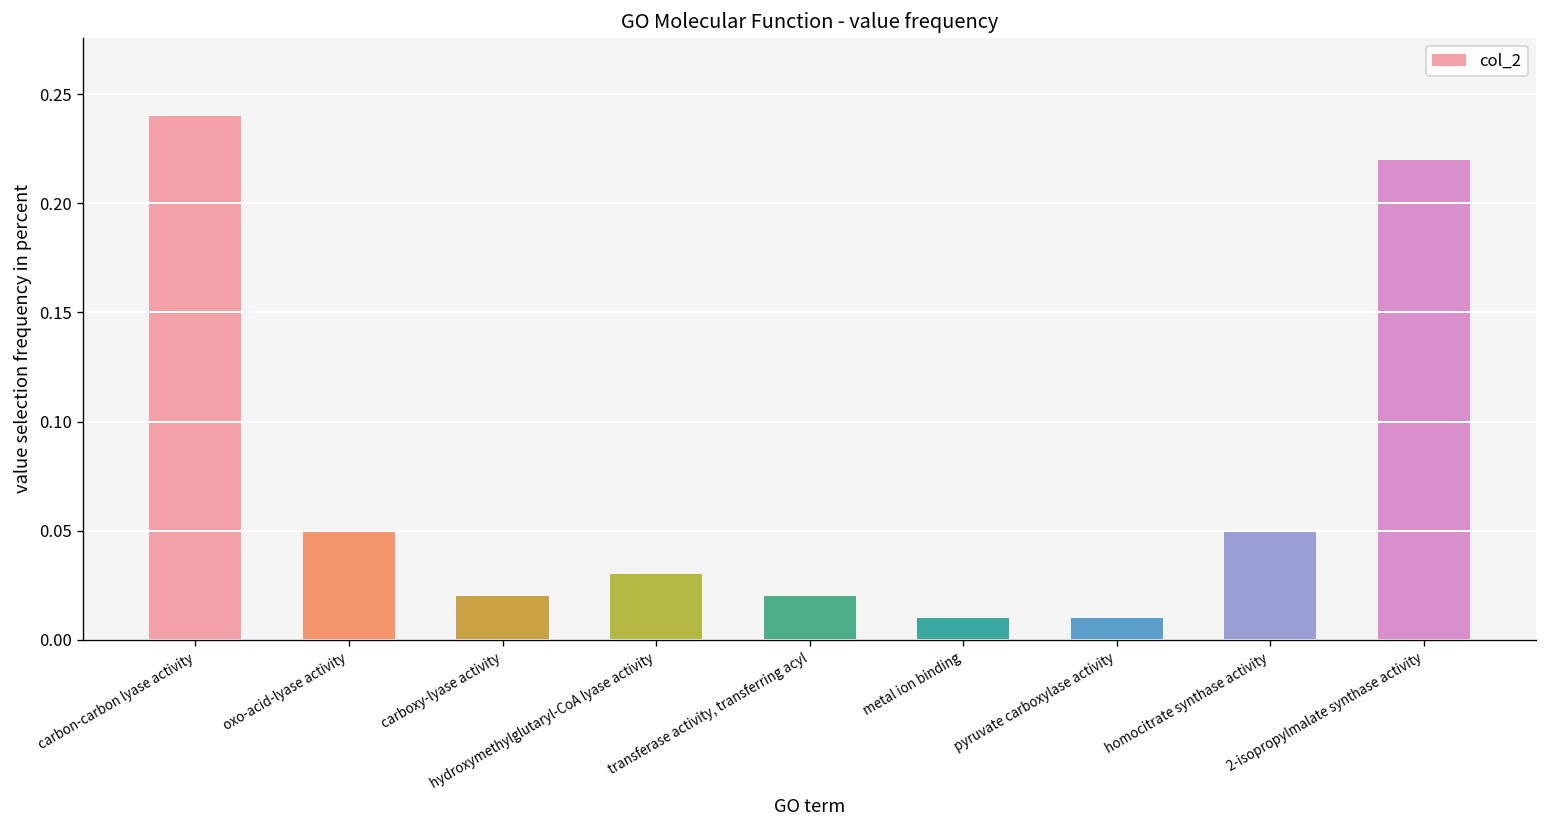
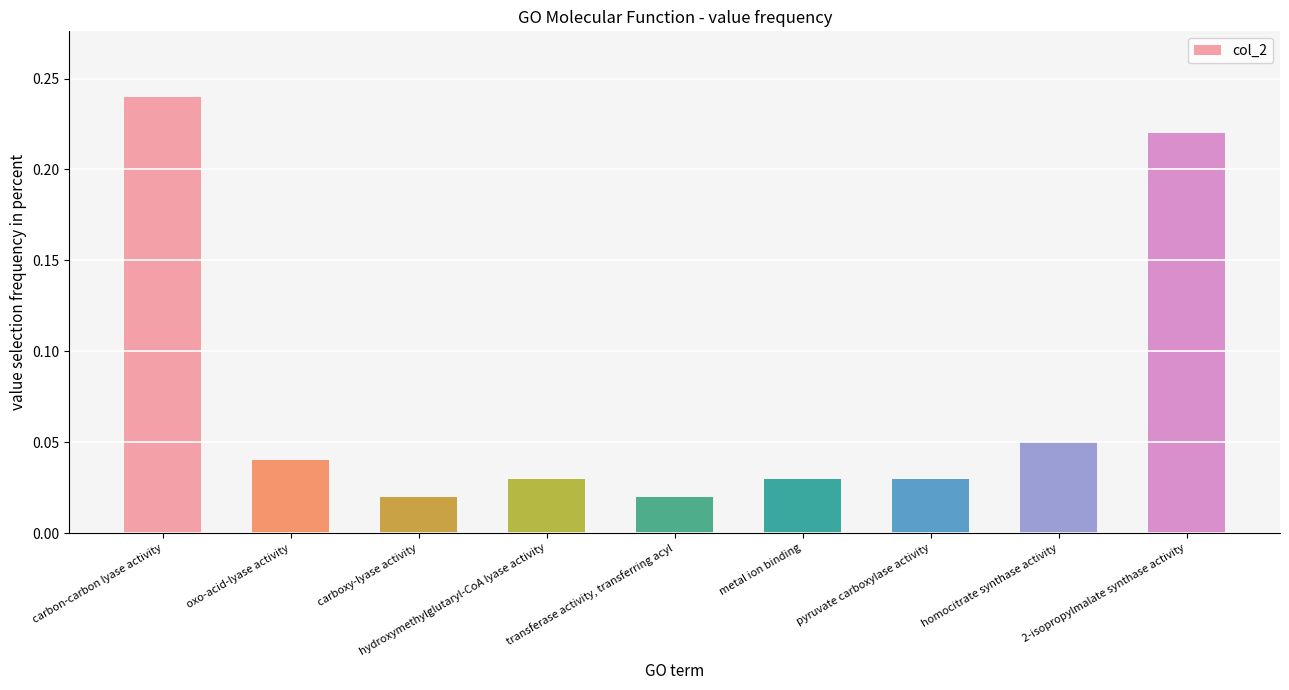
  {
    "carbon-carbon lyase activity": 0.24,
-   "oxo-acid-lyase activity": 0.05,
+   "oxo-acid-lyase activity": 0.04,
    "carboxy-lyase activity": 0.02,
    "hydroxymethylglutaryl-CoA lyase activity": 0.03,
    "transferase activity, transferring acyl": 0.02,
-   "metal ion binding": 0.01,
-   "pyruvate carboxylase activity": 0.01,
+   "metal ion binding": 0.03,
+   "pyruvate carboxylase activity": 0.03,
    "homocitrate synthase activity": 0.05,
    "2-isopropylmalate synthase activity": 0.22
  }
